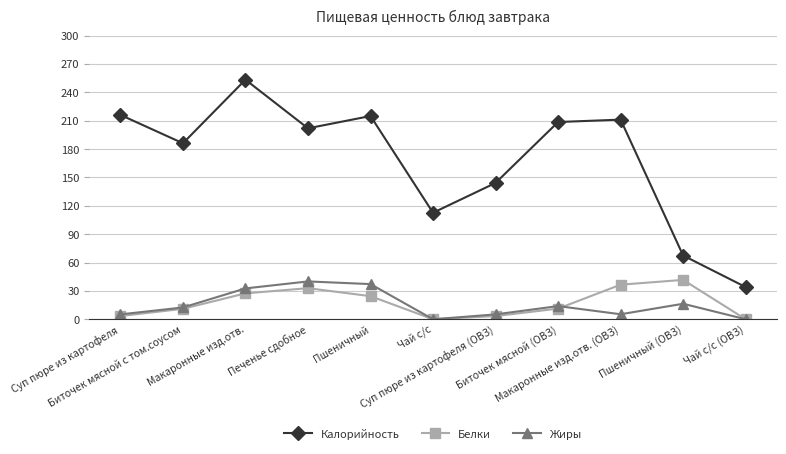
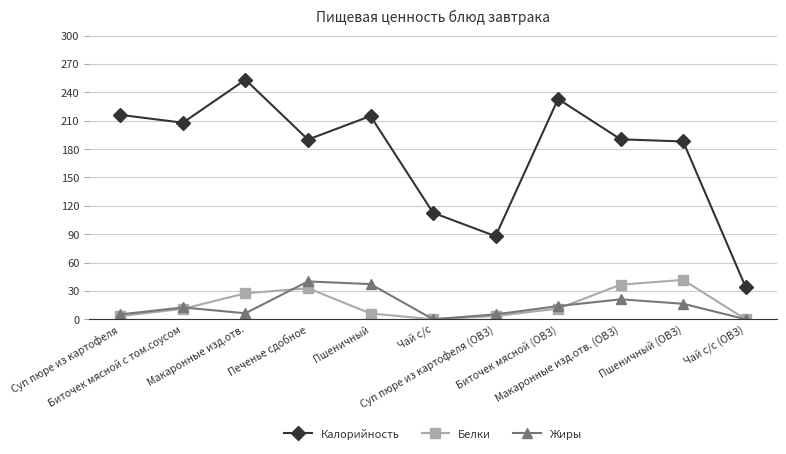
  {
    "Калорийность": {
      "Суп пюре из картофеля": 220,
-     "Биточек мясной с том.соусом": 190,
+     "Биточек мясной с том.соусом": 210,
      "Макаронные изд.отв.": 250,
-     "Печенье сдобное": 200,
+     "Печенье сдобное": 190,
      "Пшеничный": 210,
      "Чай с/с": 110,
-     "Суп пюре из картофеля (ОВЗ)": 140,
-     "Биточек мясной (ОВЗ)": 210,
-     "Макаронные изд.отв. (ОВЗ)": 210,
-     "Пшеничный (ОВЗ)": 70,
+     "Суп пюре из картофеля (ОВЗ)": 90,
+     "Биточек мясной (ОВЗ)": 230,
+     "Макаронные изд.отв. (ОВЗ)": 190,
+     "Пшеничный (ОВЗ)": 190,
      "Чай с/с (ОВЗ)": 30
    },
    "Белки": {
      "Макаронные изд.отв.": 30,
      "Печенье сдобное": 30,
-     "Пшеничный": 20,
+     "Пшеничный": 10,
      "Биточек мясной (ОВЗ)": 10,
      "Макаронные изд.отв. (ОВЗ)": 40,
      "Пшеничный (ОВЗ)": 40
    },
    "Жиры": {
-     "Макаронные изд.отв.": 30,
+     "Макаронные изд.отв.": 10,
      "Печенье сдобное": 40,
      "Пшеничный": 40,
      "Биточек мясной (ОВЗ)": 10,
-     "Макаронные изд.отв. (ОВЗ)": 10,
+     "Макаронные изд.отв. (ОВЗ)": 20,
      "Пшеничный (ОВЗ)": 20
    }
  }
